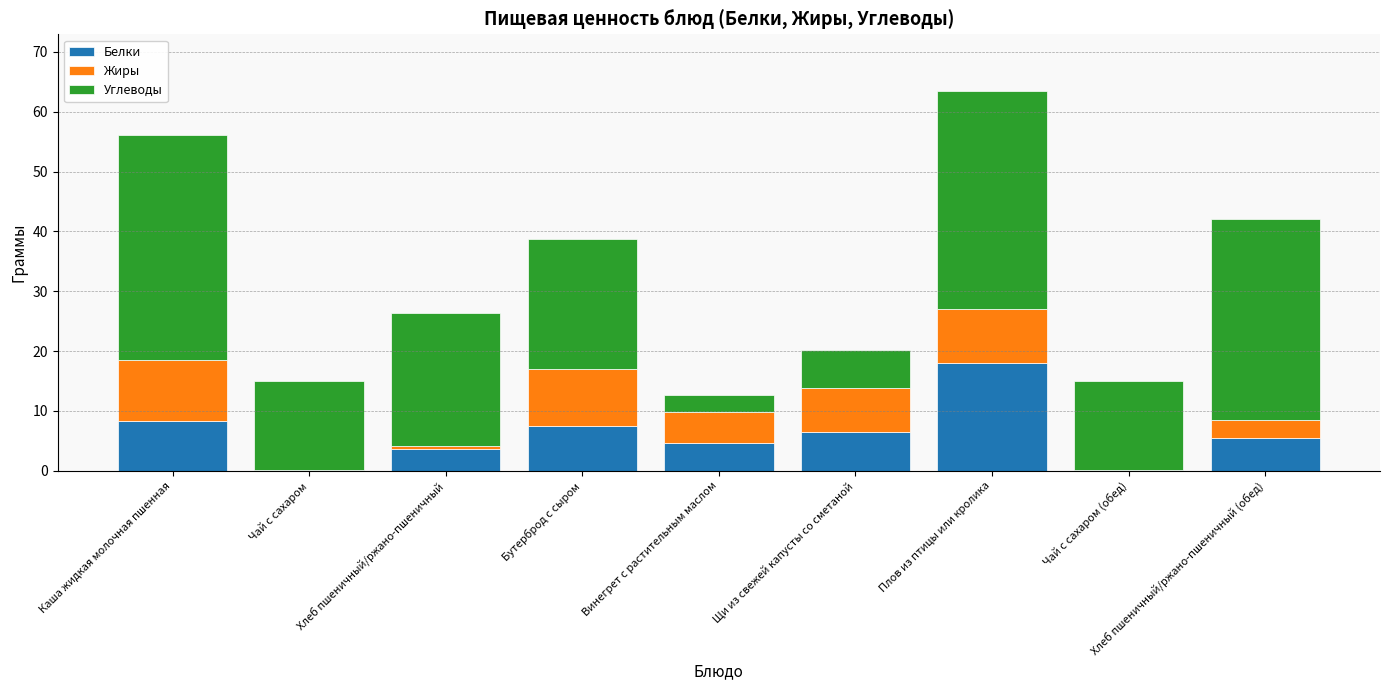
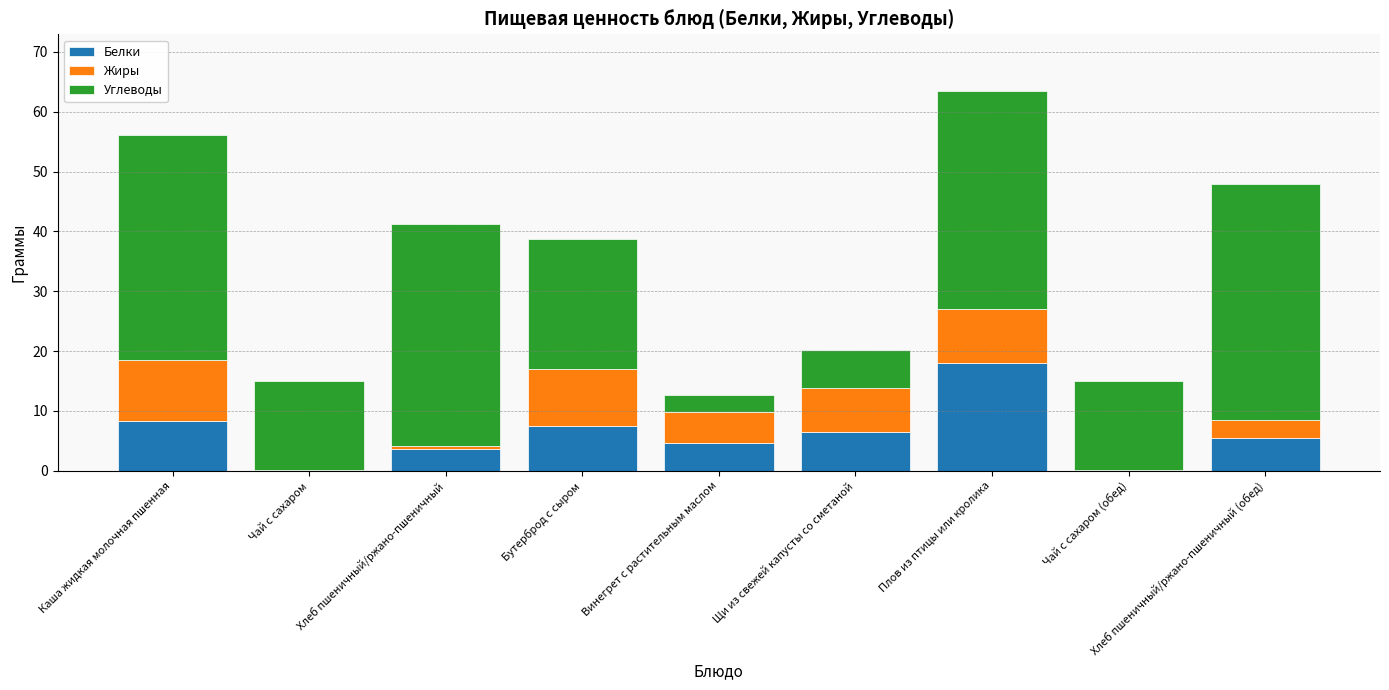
  {
    "Белки": {
      "Каша жидкая молочная пшенная": 8,
      "Хлеб пшеничный/ржано-пшеничный": 4,
      "Бутерброд с сыром": 8,
      "Винегрет с растительным маслом": 5,
      "Щи из свежей капусты со сметаной": 6,
      "Плов из птицы или кролика": 18,
      "Хлеб пшеничный/ржано-пшеничный (обед)": 5
    },
    "Жиры": {
      "Каша жидкая молочная пшенная": 10,
      "Хлеб пшеничный/ржано-пшеничный": 0,
      "Бутерброд с сыром": 9,
      "Винегрет с растительным маслом": 5,
      "Щи из свежей капусты со сметаной": 7,
      "Плов из птицы или кролика": 9,
      "Хлеб пшеничный/ржано-пшеничный (обед)": 3
    },
    "Углеводы": {
      "Каша жидкая молочная пшенная": 38,
      "Чай с сахаром": 15,
-     "Хлеб пшеничный/ржано-пшеничный": 22,
+     "Хлеб пшеничный/ржано-пшеничный": 37,
      "Бутерброд с сыром": 22,
      "Винегрет с растительным маслом": 3,
      "Щи из свежей капусты со сметаной": 6,
      "Плов из птицы или кролика": 36,
      "Чай с сахаром (обед)": 15,
-     "Хлеб пшеничный/ржано-пшеничный (обед)": 33
+     "Хлеб пшеничный/ржано-пшеничный (обед)": 39
    }
  }
